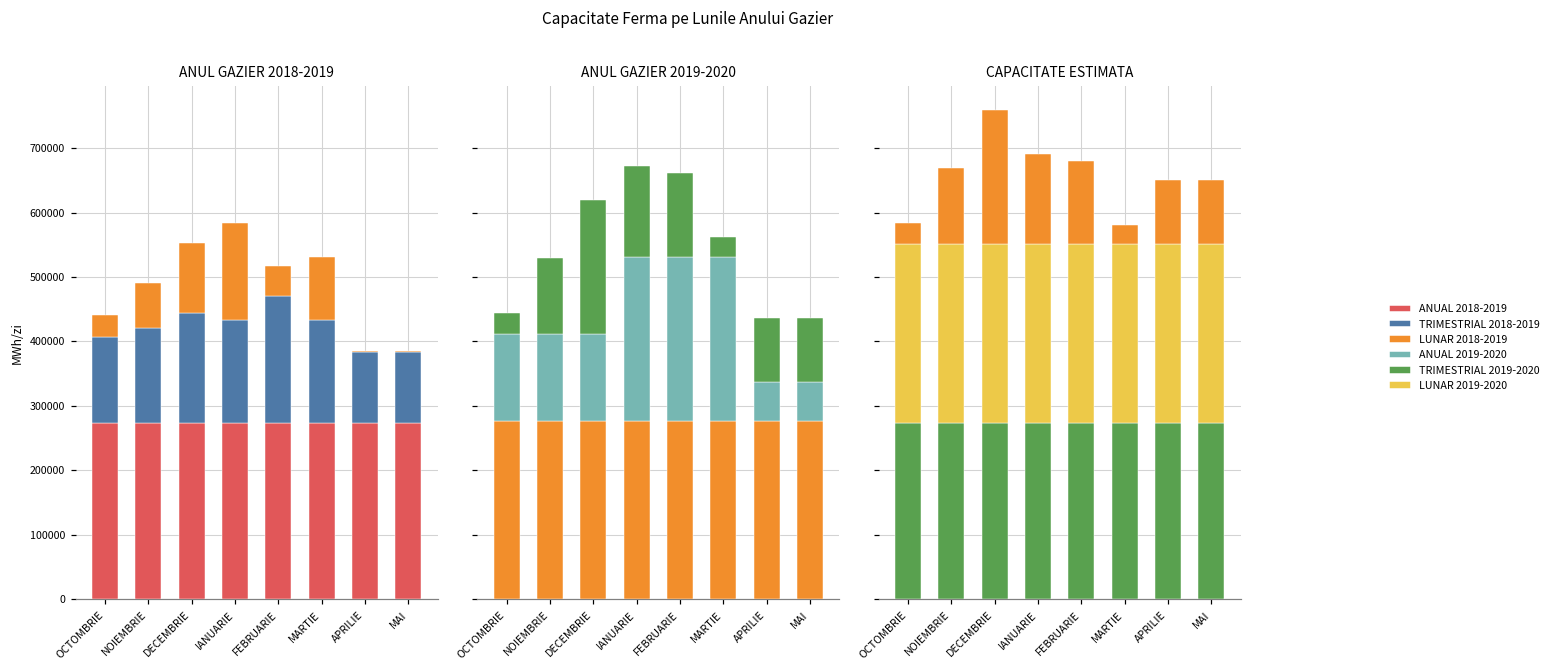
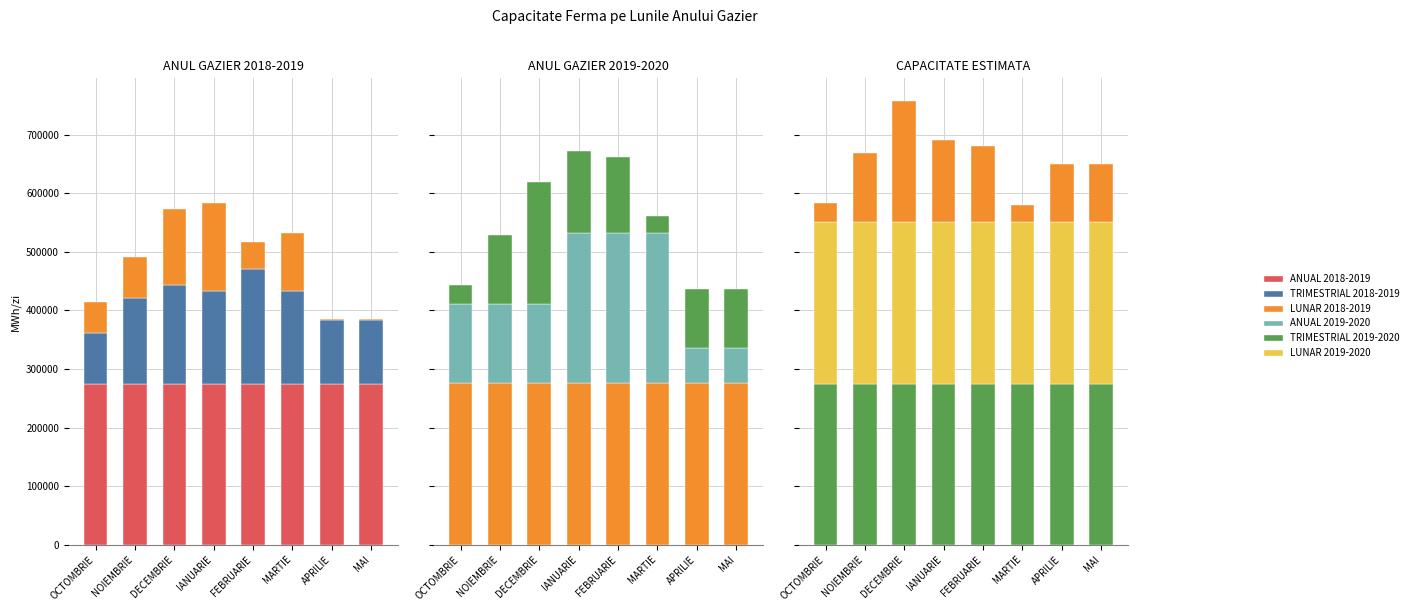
  {
    "ANUL GAZIER 2018-2019": {
      "ANUAL 2018-2019": {
        "OCTOMBRIE": 270000,
        "NOIEMBRIE": 270000,
        "DECEMBRIE": 270000,
        "IANUARIE": 270000,
        "FEBRUARIE": 270000,
        "MARTIE": 270000,
        "APRILIE": 270000,
        "MAI": 270000
      },
      "TRIMESTRIAL 2018-2019": {
-       "OCTOMBRIE": 130000,
+       "OCTOMBRIE": 90000,
        "NOIEMBRIE": 150000,
        "DECEMBRIE": 170000,
        "IANUARIE": 160000,
        "FEBRUARIE": 200000,
        "MARTIE": 160000,
        "APRILIE": 110000,
        "MAI": 110000
      },
      "LUNAR 2018-2019": {
-       "OCTOMBRIE": 30000,
+       "OCTOMBRIE": 50000,
        "NOIEMBRIE": 70000,
-       "DECEMBRIE": 110000,
+       "DECEMBRIE": 130000,
        "IANUARIE": 150000,
        "FEBRUARIE": 50000,
        "MARTIE": 100000
      }
    }
  }
